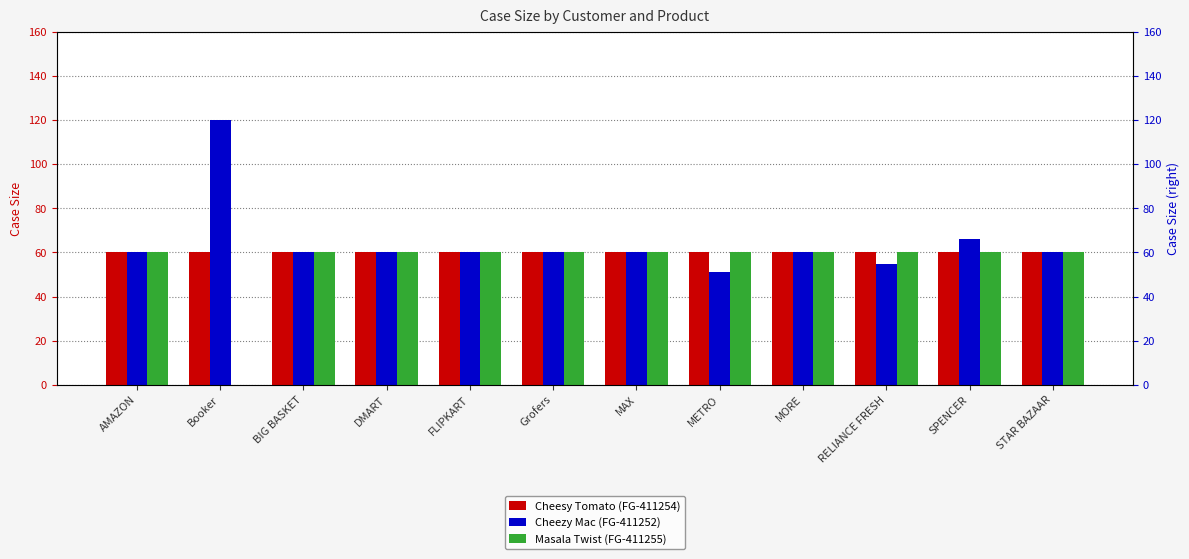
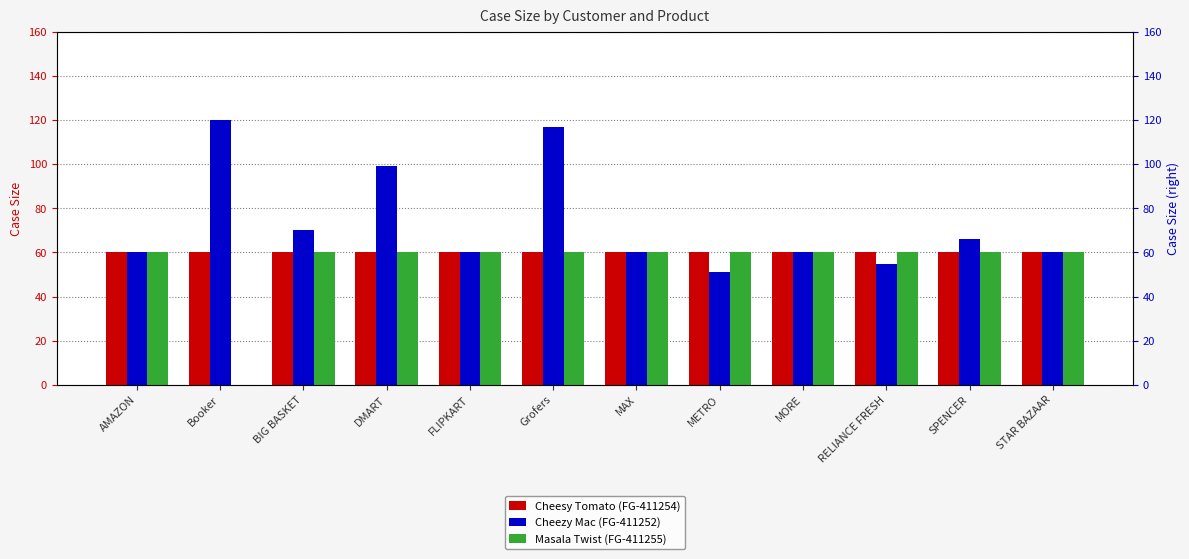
  {
    "Cheesy Tomato (FG-411254)": {
      "AMAZON": 60,
      "Booker": 60,
      "BIG BASKET": 60,
      "DMART": 60,
      "FLIPKART": 60,
      "Grofers": 60,
      "MAX": 60,
      "METRO": 60,
      "MORE": 60,
      "RELIANCE FRESH": 60,
      "SPENCER": 60,
      "STAR BAZAAR": 60
    },
    "Cheezy Mac (FG-411252)": {
      "AMAZON": 60,
      "Booker": 120,
-     "BIG BASKET": 60,
-     "DMART": 60,
+     "BIG BASKET": 70,
+     "DMART": 99,
      "FLIPKART": 60,
-     "Grofers": 60,
+     "Grofers": 117,
      "MAX": 60,
      "METRO": 51,
      "MORE": 60,
      "RELIANCE FRESH": 55,
      "SPENCER": 66,
      "STAR BAZAAR": 60
    },
    "Masala Twist (FG-411255)": {
      "AMAZON": 60,
      "Booker": 0,
      "BIG BASKET": 60,
      "DMART": 60,
      "FLIPKART": 60,
      "Grofers": 60,
      "MAX": 60,
      "METRO": 60,
      "MORE": 60,
      "RELIANCE FRESH": 60,
      "SPENCER": 60,
      "STAR BAZAAR": 60
    }
  }
